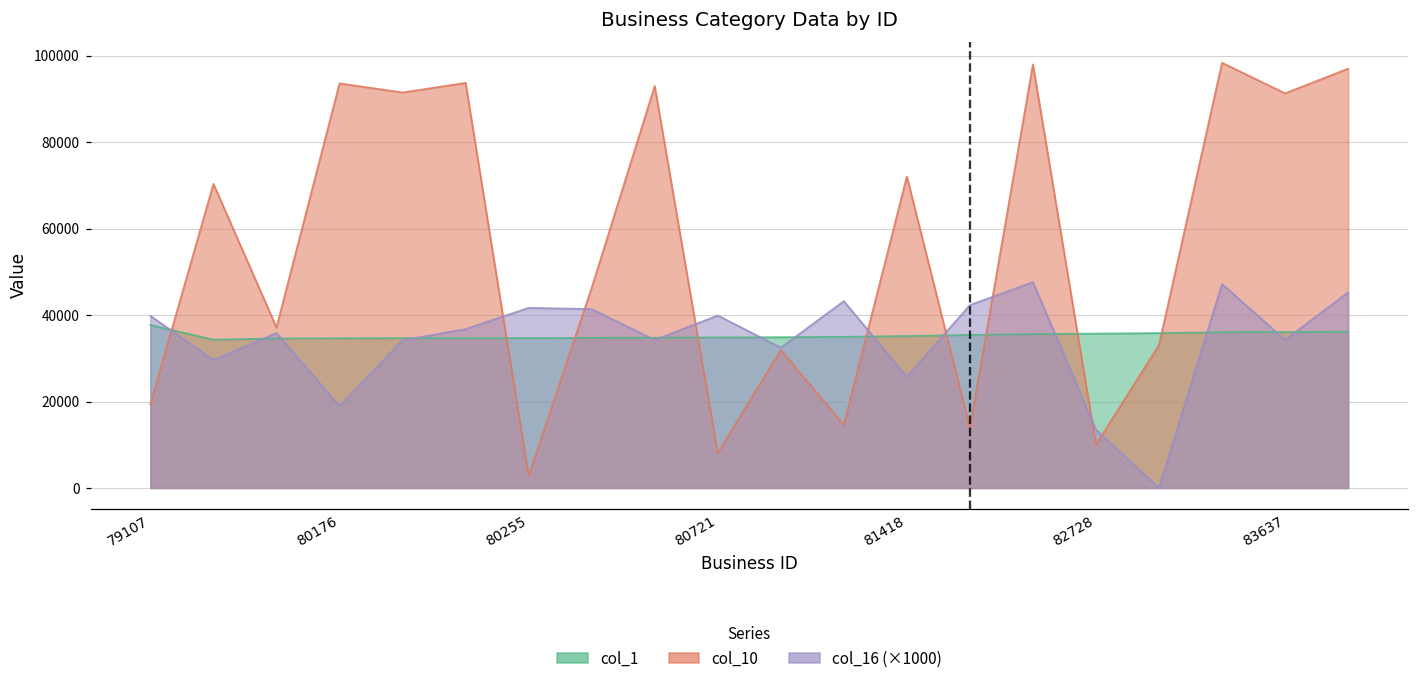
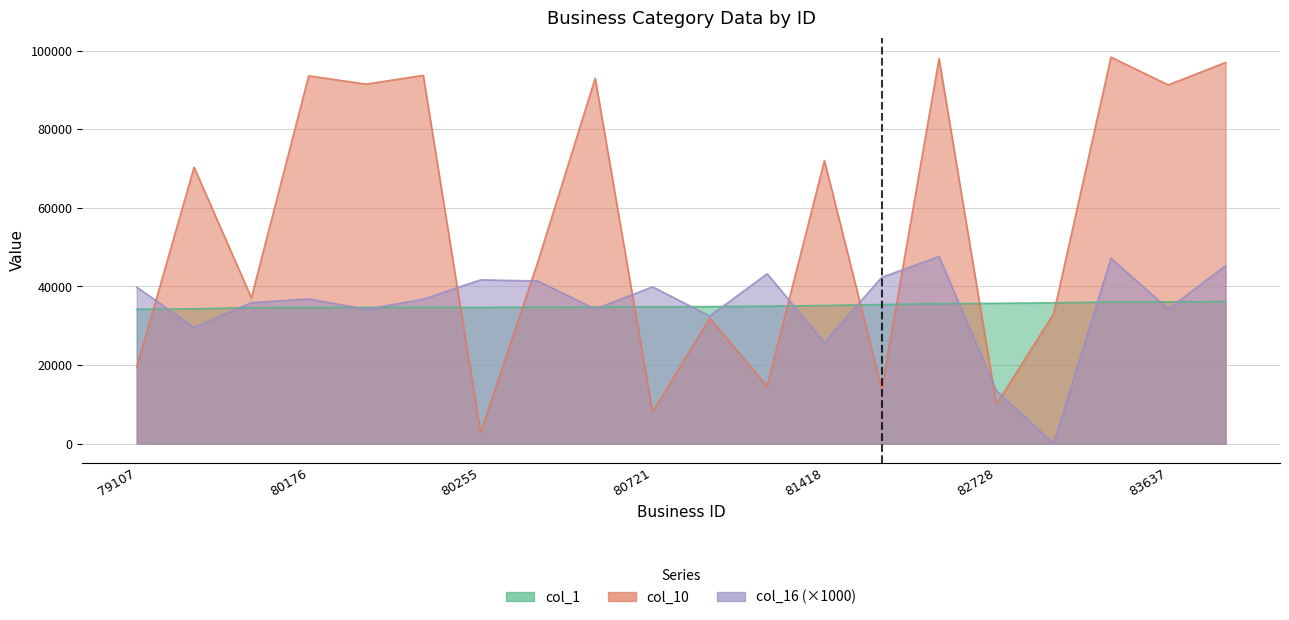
  {
    "col_1": {
-     "79107": 38000,
+     "79107": 34000,
      "80176": 35000,
      "80255": 35000,
      "80721": 35000,
      "81418": 35000,
      "82728": 36000,
      "83637": 36000
    },
    "col_10": {
      "79107": 19000,
      "80176": 94000,
      "80255": 3000,
      "80721": 8000,
      "81418": 72000,
      "82728": 10000,
      "83637": 91000
    },
    "col_16 (×1000)": {
      "79107": 40000,
-     "80176": 19000,
+     "80176": 37000,
      "80255": 42000,
      "80721": 40000,
      "81418": 26000,
      "82728": 13000,
      "83637": 34000
    }
  }
